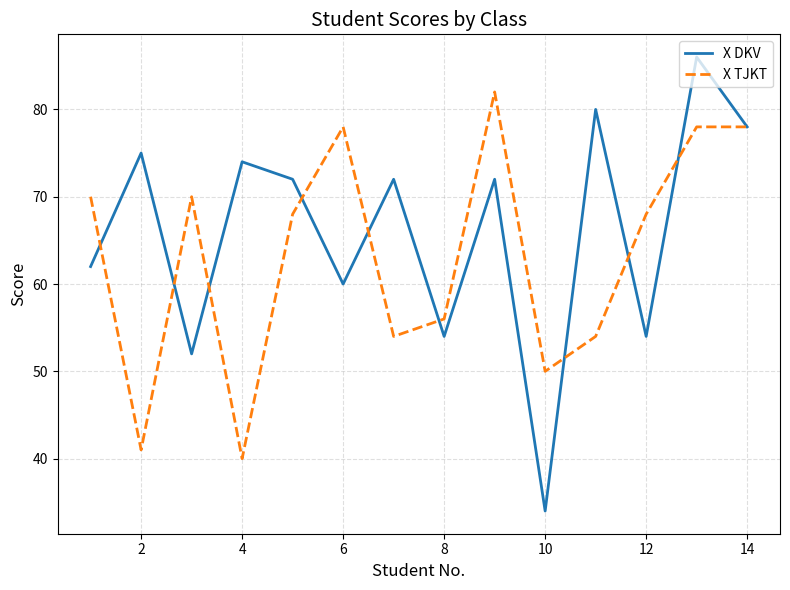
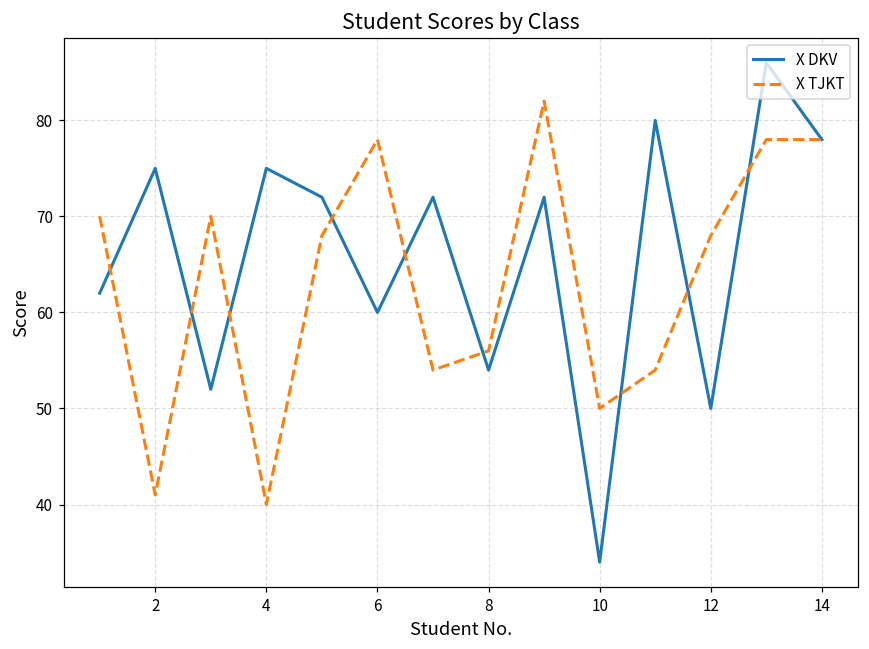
  {
    "X DKV": {
      "2": 75,
-     "4": 74,
+     "4": 75,
      "6": 60,
      "8": 54,
      "10": 34,
-     "12": 54
+     "12": 50
    },
    "X TJKT": {
      "2": 41,
      "4": 40,
      "6": 78,
      "8": 56,
      "10": 50,
      "12": 68
    }
  }
